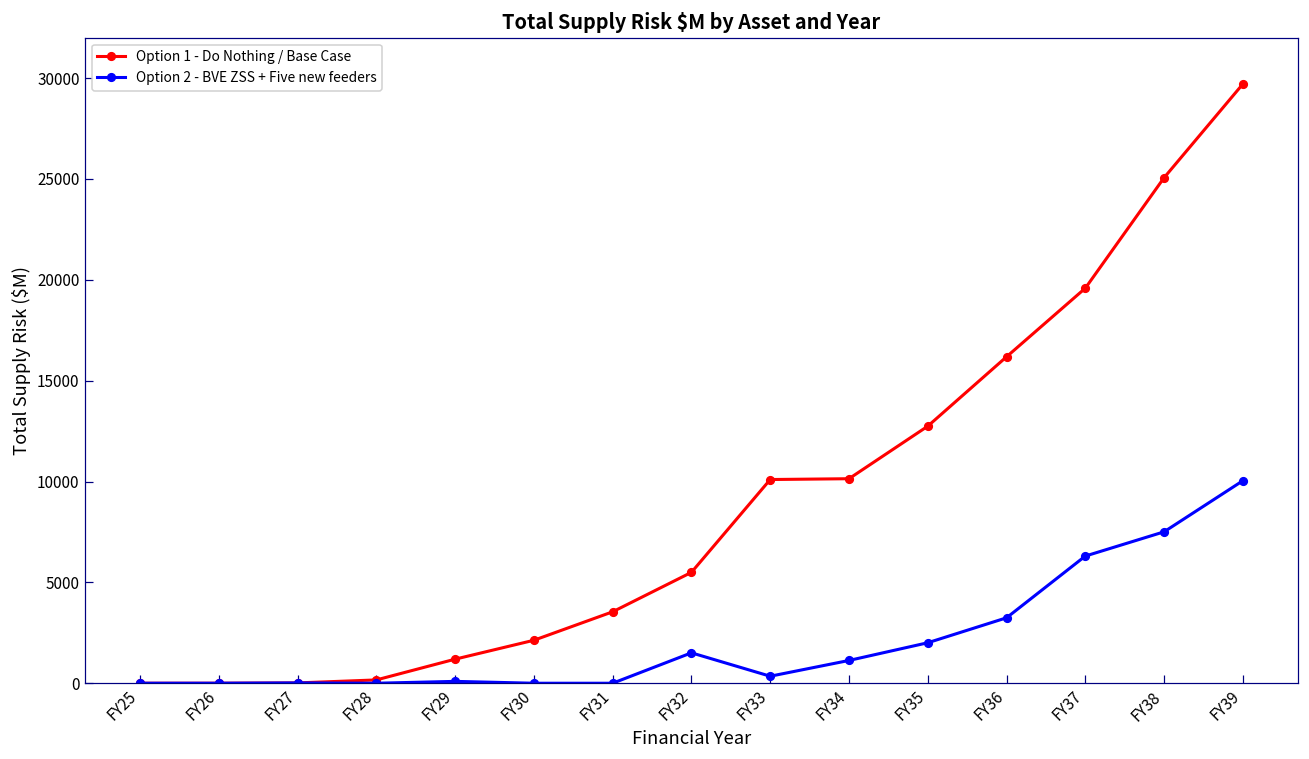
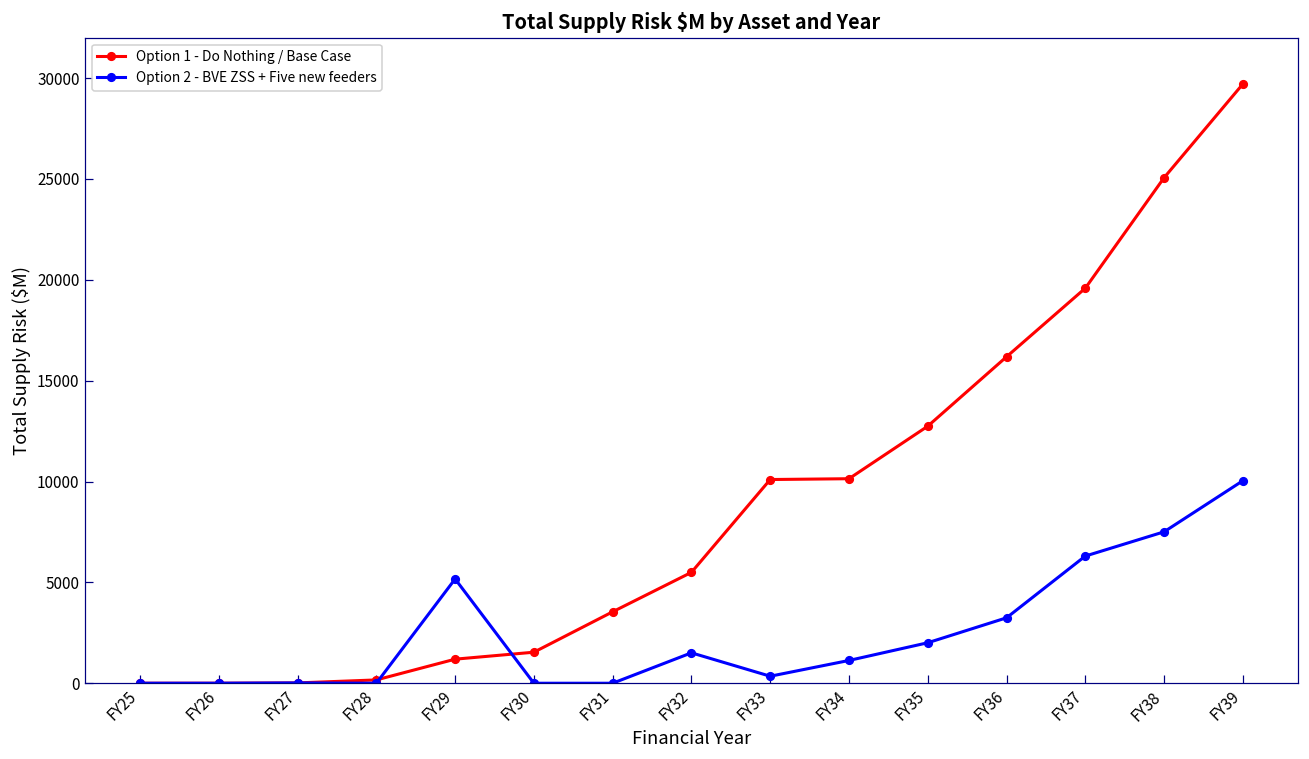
  {
    "Option 1 - Do Nothing / Base Case": {
      "FY28": 200,
      "FY29": 1200,
-     "FY30": 2100,
+     "FY30": 1500,
      "FY31": 3500,
      "FY32": 5500,
      "FY33": 10100,
      "FY34": 10100,
      "FY35": 12700,
      "FY36": 16200,
      "FY37": 19600,
      "FY38": 25100,
      "FY39": 29700
    },
    "Option 2 - BVE ZSS + Five new feeders": {
      "FY28": 0,
-     "FY29": 100,
+     "FY29": 5200,
      "FY30": 0,
      "FY31": 0,
      "FY32": 1500,
      "FY33": 300,
      "FY34": 1100,
      "FY35": 2000,
      "FY36": 3200,
      "FY37": 6300,
      "FY38": 7500,
      "FY39": 10000
    }
  }
